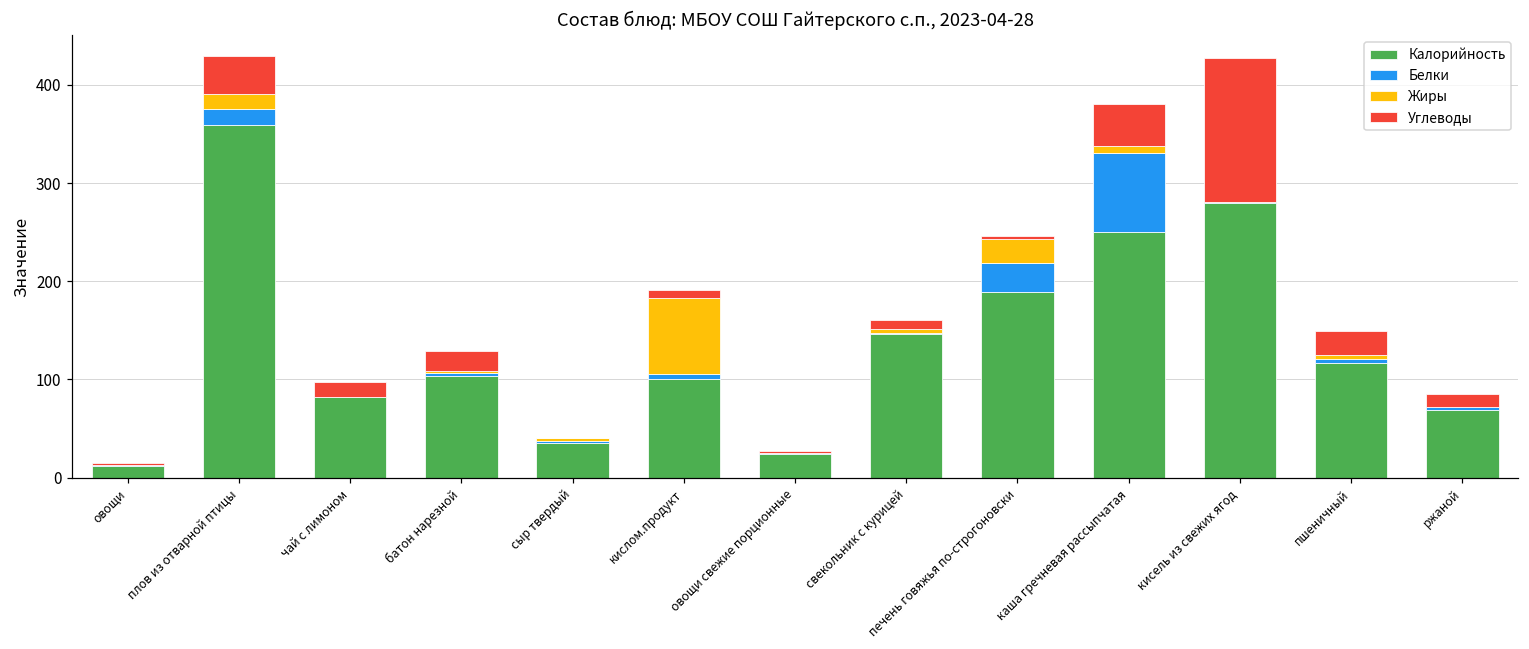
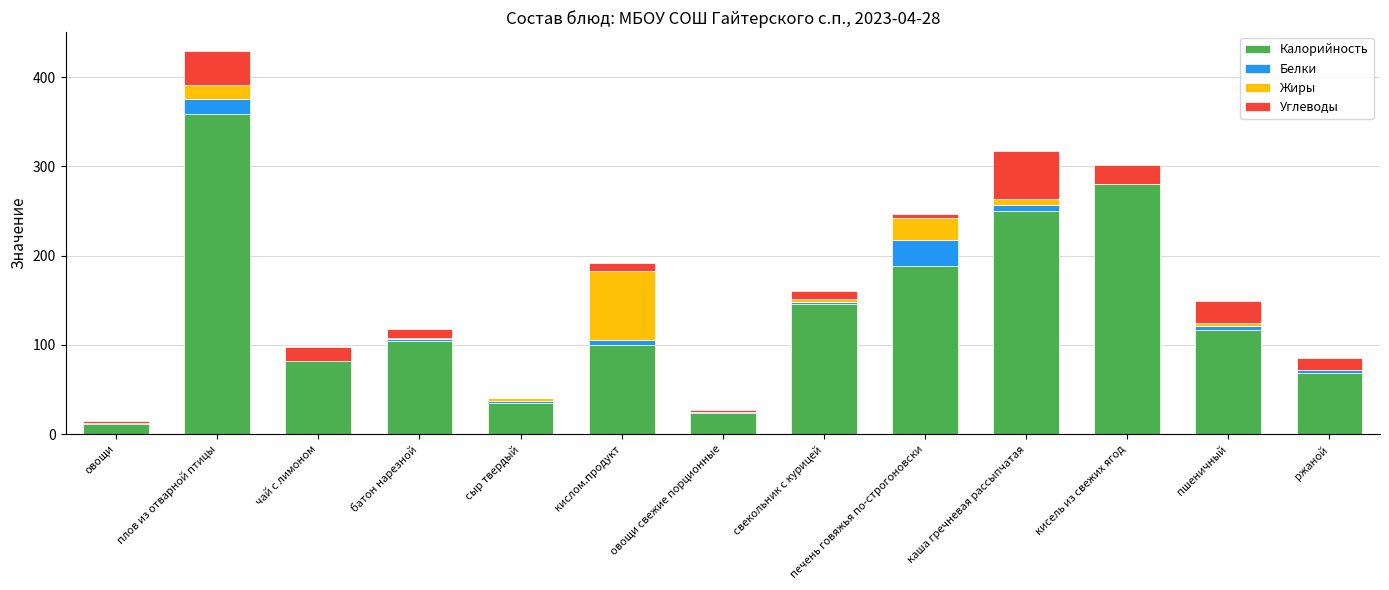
  {
    "Калорийность": {
      "овощи": 10,
      "плов из отварной птицы": 360,
      "чай с лимоном": 80,
      "батон нарезной": 100,
      "сыр твердый": 40,
      "кислом.продукт": 100,
      "овощи свежие порционные": 20,
      "свекольник с курицей": 150,
      "печень говяжья по-строгоновски": 190,
      "каша гречневая рассыпчатая": 250,
      "кисель из свежих ягод": 280,
      "пшеничный": 120,
      "ржаной": 70
    },
    "Белки": {
      "плов из отварной птицы": 20,
      "батон нарезной": 0,
      "кислом.продукт": 10,
      "печень говяжья по-строгоновски": 30,
-     "каша гречневая рассыпчатая": 80,
+     "каша гречневая рассыпчатая": 10,
      "пшеничный": 0
    },
    "Жиры": {
      "плов из отварной птицы": 20,
      "чай с лимоном": 0,
      "кислом.продукт": 80,
      "свекольник с курицей": 0,
      "печень говяжья по-строгоновски": 20,
      "каша гречневая рассыпчатая": 10,
      "пшеничный": 0
    },
    "Углеводы": {
      "плов из отварной птицы": 40,
      "чай с лимоном": 20,
-     "батон нарезной": 20,
+     "батон нарезной": 10,
      "сыр твердый": 0,
      "кислом.продукт": 10,
      "свекольник с курицей": 10,
      "печень говяжья по-строгоновски": 0,
-     "каша гречневая рассыпчатая": 40,
-     "кисель из свежих ягод": 150,
+     "каша гречневая рассыпчатая": 50,
+     "кисель из свежих ягод": 20,
      "пшеничный": 20,
      "ржаной": 10
    }
  }
